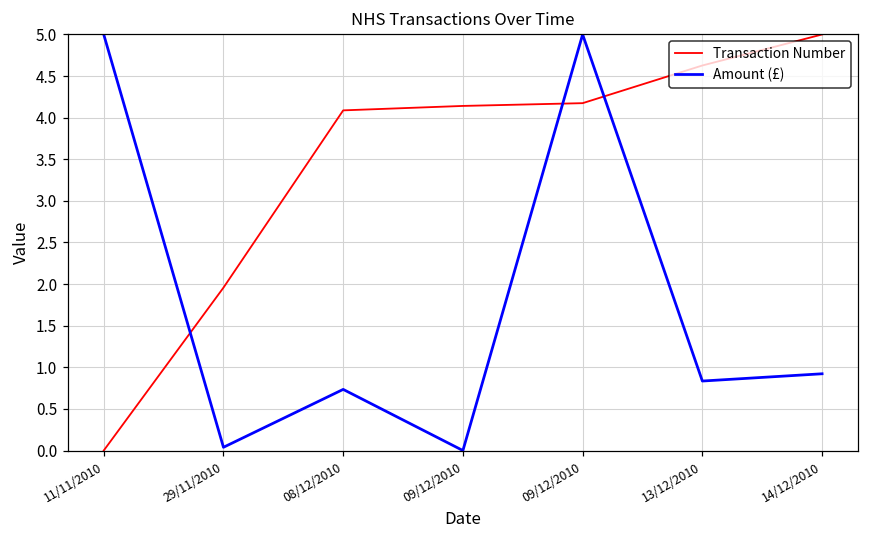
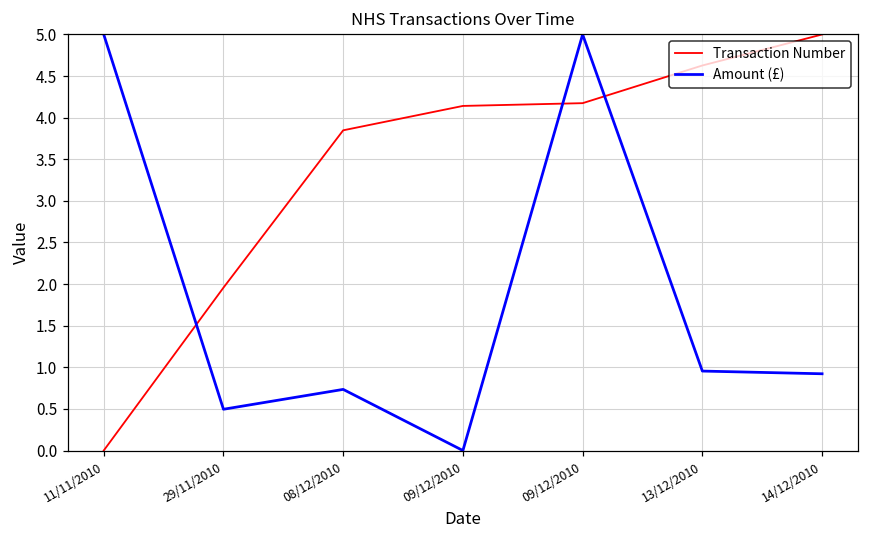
  {
    "Transaction Number": {
      "11/11/2010": 0.0,
      "29/11/2010": 2.0,
-     "08/12/2010": 4.1,
+     "08/12/2010": 3.8,
      "14/12/2010": 5.0
    },
    "Amount (£)": {
      "11/11/2010": 5.0,
-     "29/11/2010": 0.0,
+     "29/11/2010": 0.5,
      "08/12/2010": 0.7,
-     "13/12/2010": 0.8,
+     "13/12/2010": 1.0,
      "14/12/2010": 0.9
    }
  }
